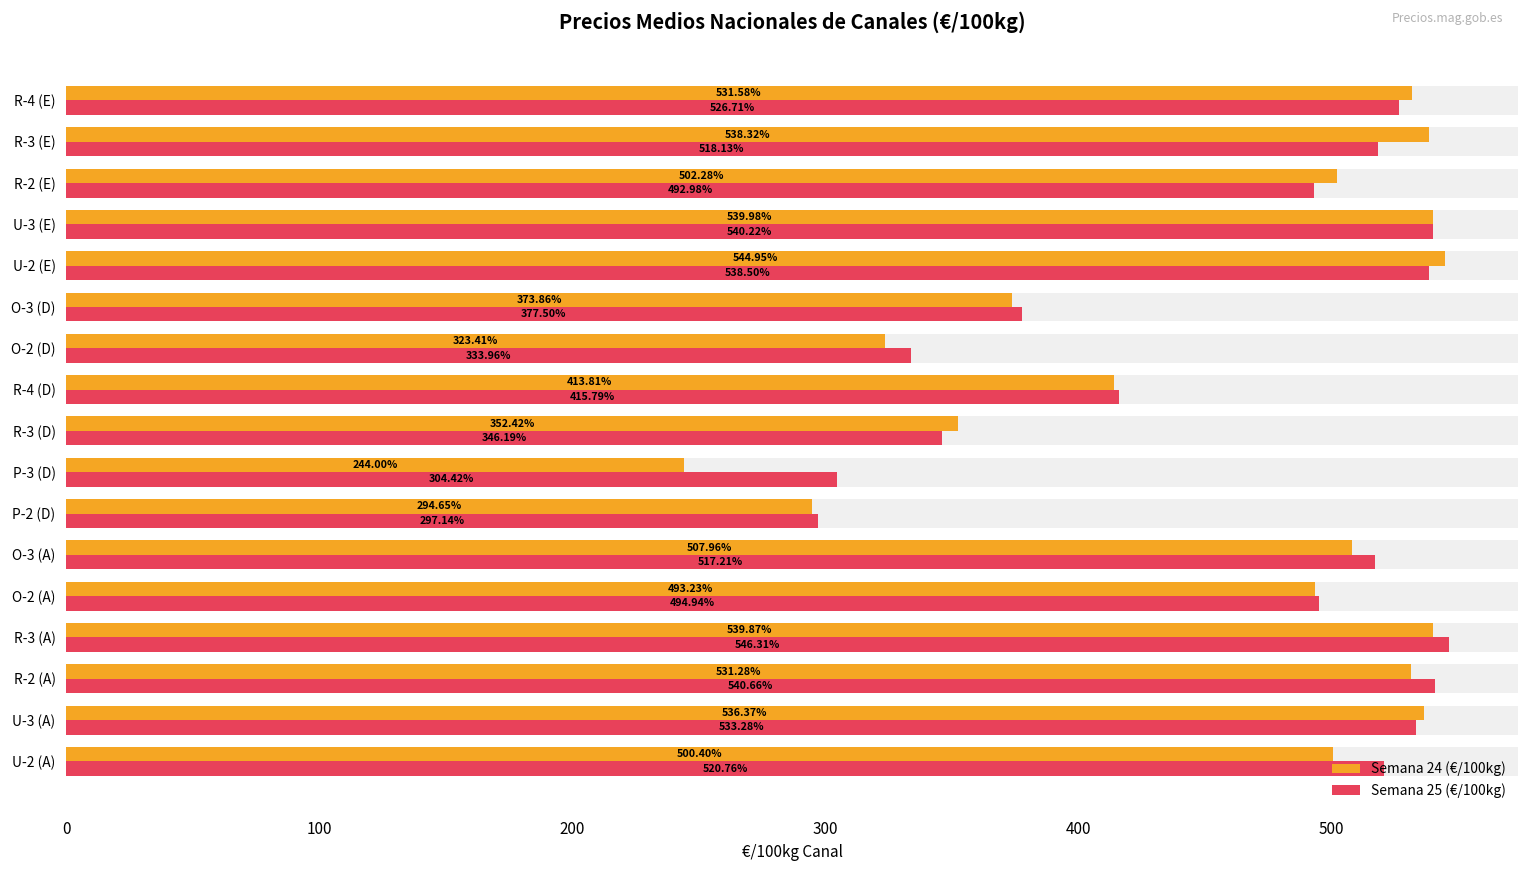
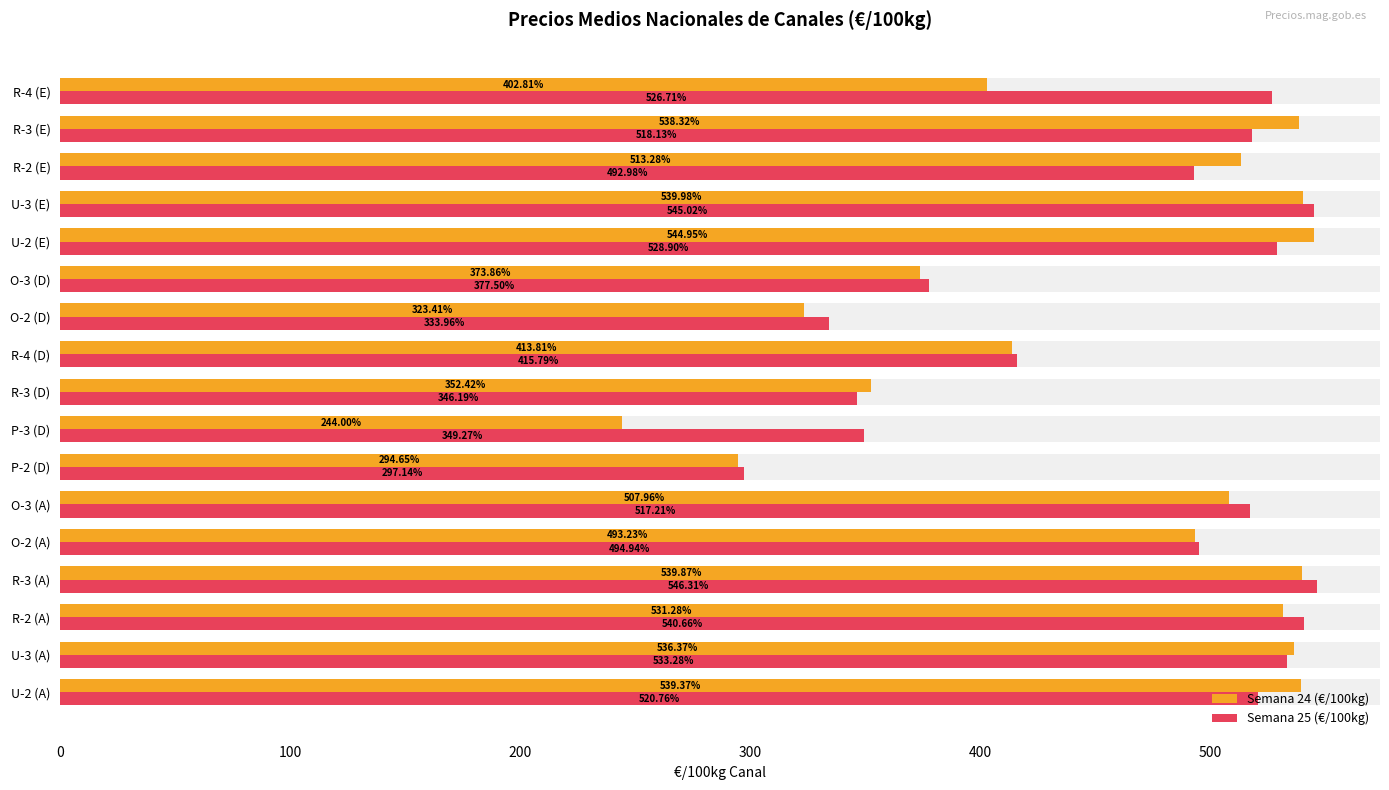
  {
    "Semana 24 (€/100kg)": {
-     "R-4 (E)": "531.58%",
-     "R-2 (E)": "502.28%",
-     "U-2 (A)": "500.40%"
+     "R-4 (E)": "402.81%",
+     "R-2 (E)": "513.28%",
+     "U-2 (A)": "539.37%"
    },
    "Semana 25 (€/100kg)": {
-     "U-3 (E)": "540.22%",
-     "U-2 (E)": "538.50%",
-     "P-3 (D)": "304.42%"
+     "U-3 (E)": "545.02%",
+     "U-2 (E)": "528.90%",
+     "P-3 (D)": "349.27%"
    }
  }
